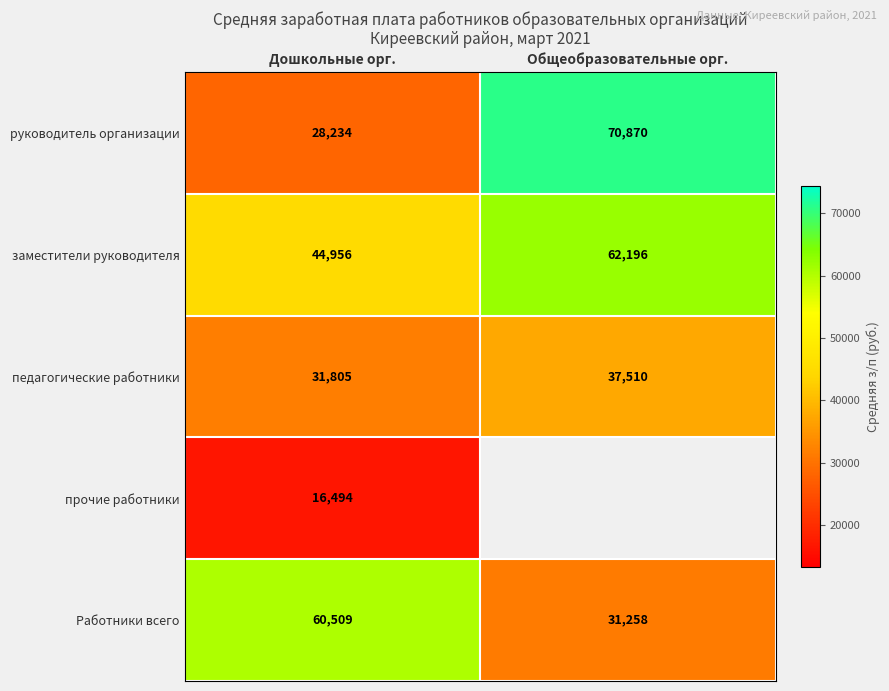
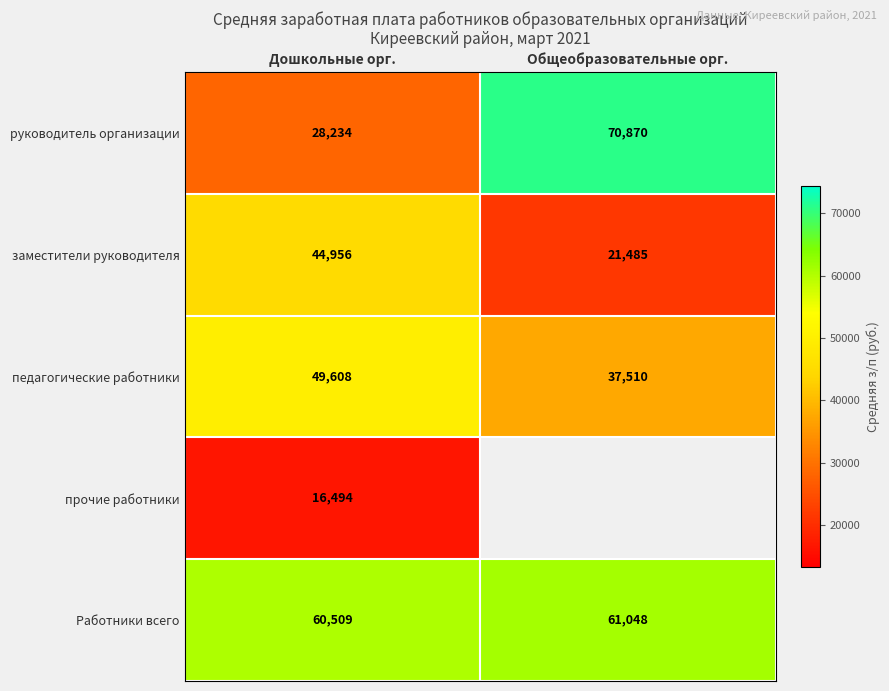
  {
    "руководитель организации": {
      "Дошкольные орг.": "28,234",
      "Общеобразовательные орг.": "70,870"
    },
    "заместители руководителя": {
      "Дошкольные орг.": "44,956",
-     "Общеобразовательные орг.": "62,196"
+     "Общеобразовательные орг.": "21,485"
    },
    "педагогические работники": {
-     "Дошкольные орг.": "31,805",
+     "Дошкольные орг.": "49,608",
      "Общеобразовательные орг.": "37,510"
    },
    "прочие работники": {
      "Дошкольные орг.": "16,494"
    },
    "Работники всего": {
      "Дошкольные орг.": "60,509",
-     "Общеобразовательные орг.": "31,258"
+     "Общеобразовательные орг.": "61,048"
    }
  }
